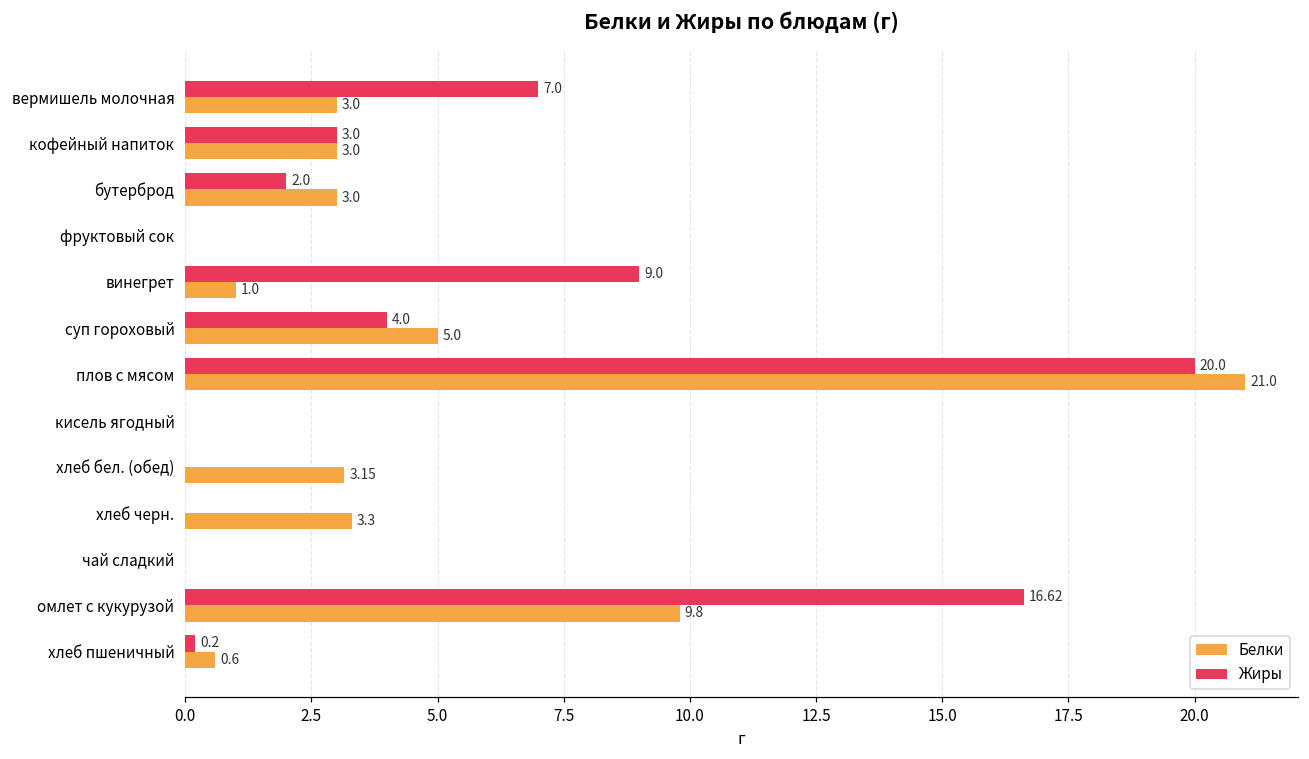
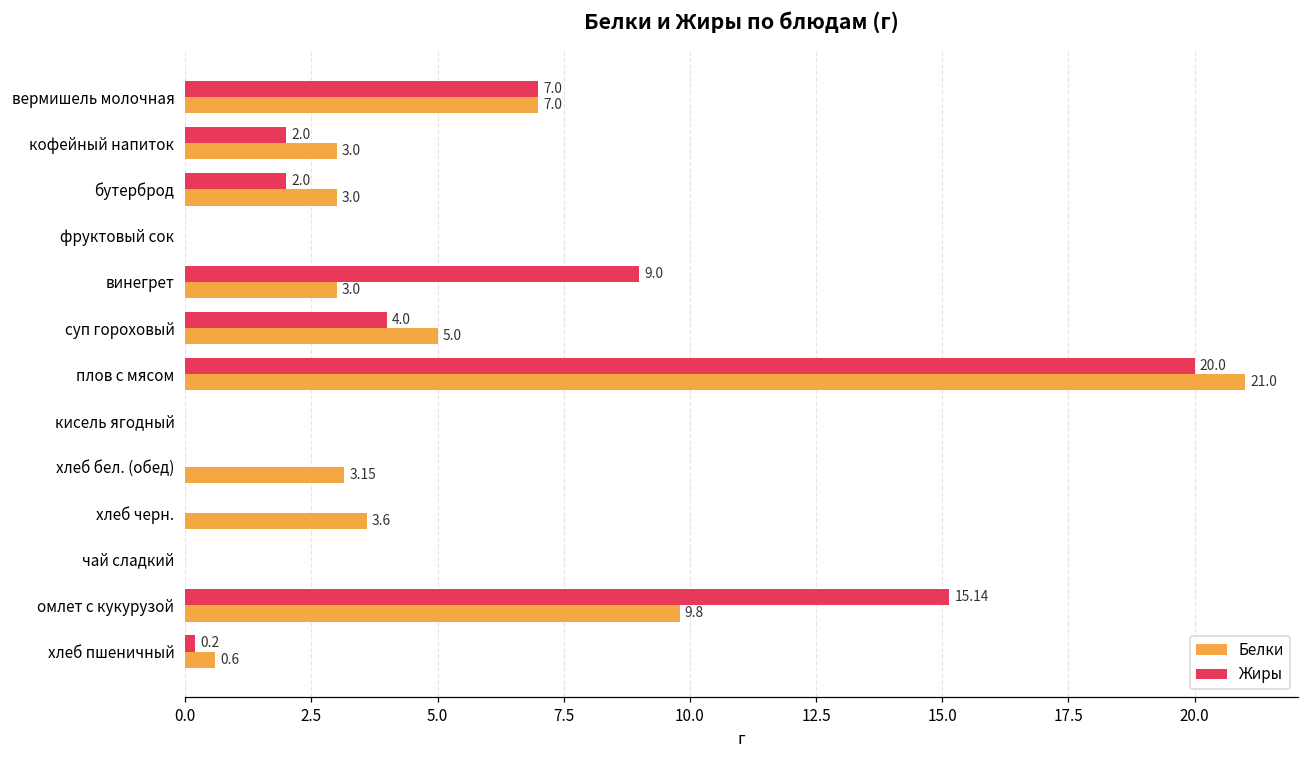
  {
    "Белки": {
-     "вермишель молочная": 3.0,
+     "вермишель молочная": 7.0,
      "кофейный напиток": 3.0,
      "бутерброд": 3.0,
-     "винегрет": 1.0,
+     "винегрет": 3.0,
      "суп гороховый": 5.0,
      "плов с мясом": 21.0,
      "хлеб бел. (обед)": 3.15,
-     "хлеб черн.": 3.3,
+     "хлеб черн.": 3.6,
      "омлет с кукурузой": 9.8,
      "хлеб пшеничный": 0.6
    },
    "Жиры": {
      "вермишель молочная": 7.0,
-     "кофейный напиток": 3.0,
+     "кофейный напиток": 2.0,
      "бутерброд": 2.0,
      "винегрет": 9.0,
      "суп гороховый": 4.0,
      "плов с мясом": 20.0,
-     "омлет с кукурузой": 16.62,
+     "омлет с кукурузой": 15.14,
      "хлеб пшеничный": 0.2
    }
  }
